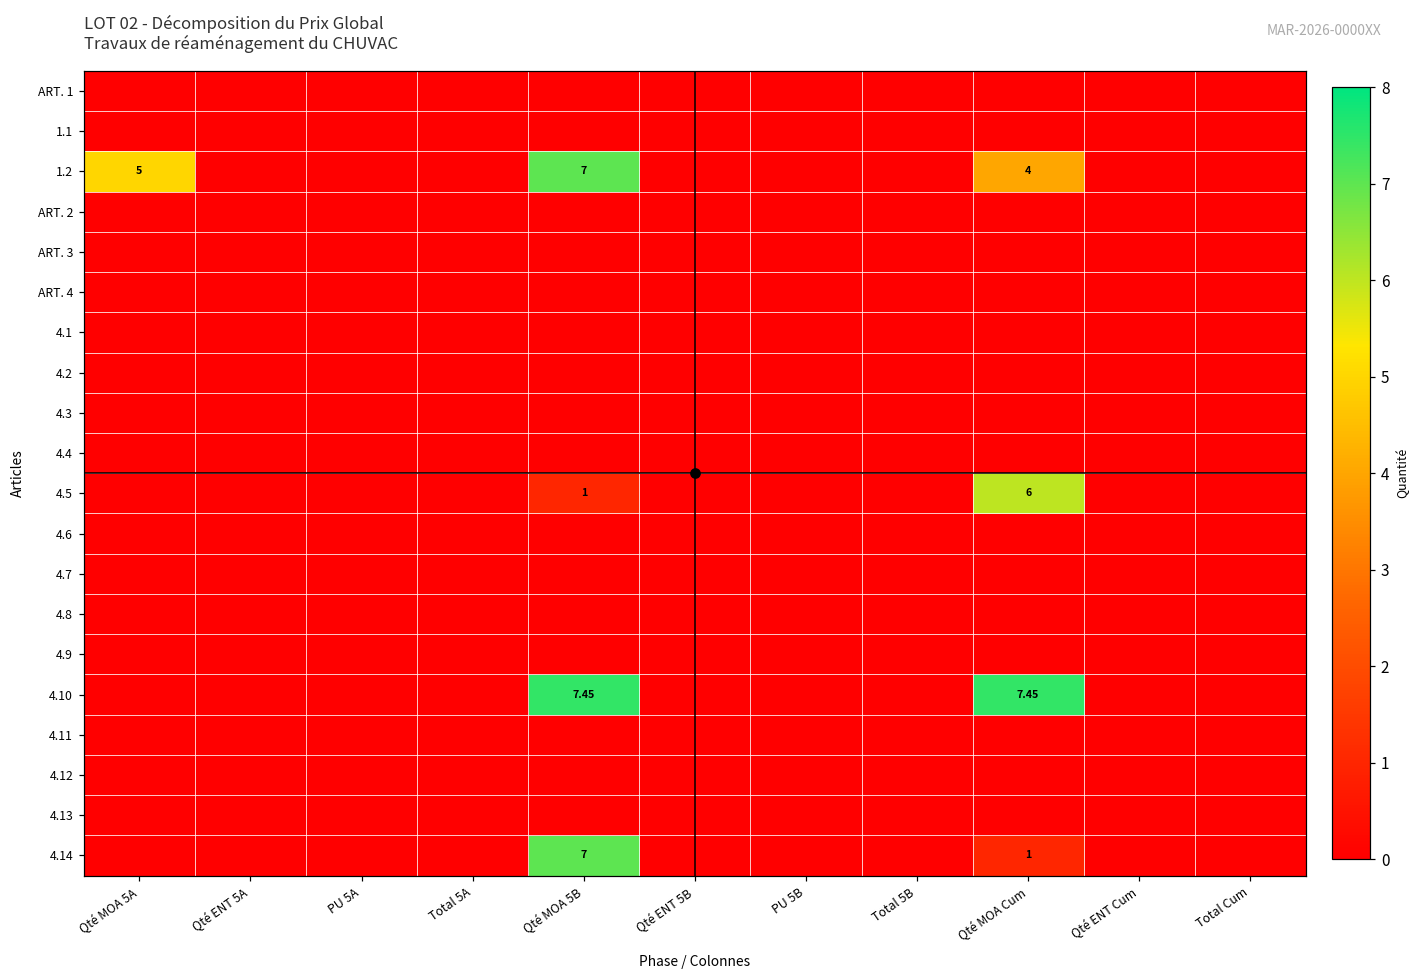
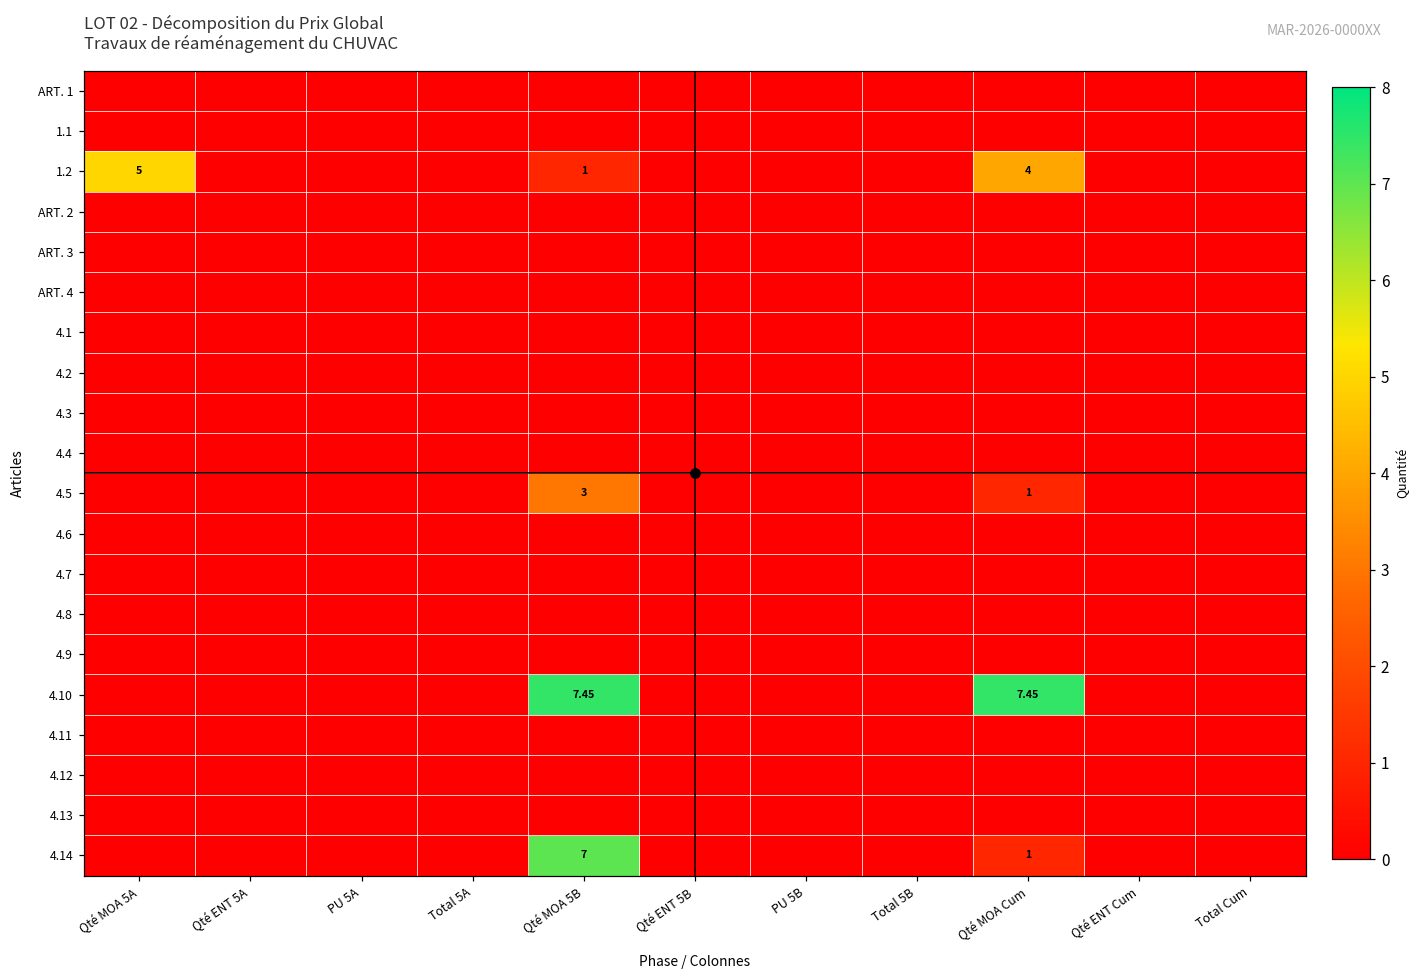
  {
    "1.2": {
      "Qté MOA 5A": 5,
-     "Qté MOA 5B": 7,
+     "Qté MOA 5B": 1,
      "Qté MOA Cum": 4
    },
    "4.5": {
-     "Qté MOA 5B": 1,
-     "Qté MOA Cum": 6
+     "Qté MOA 5B": 3,
+     "Qté MOA Cum": 1
    },
    "4.10": {
      "Qté MOA 5B": 7.45,
      "Qté MOA Cum": 7.45
    },
    "4.14": {
      "Qté MOA 5B": 7,
      "Qté MOA Cum": 1
    }
  }
